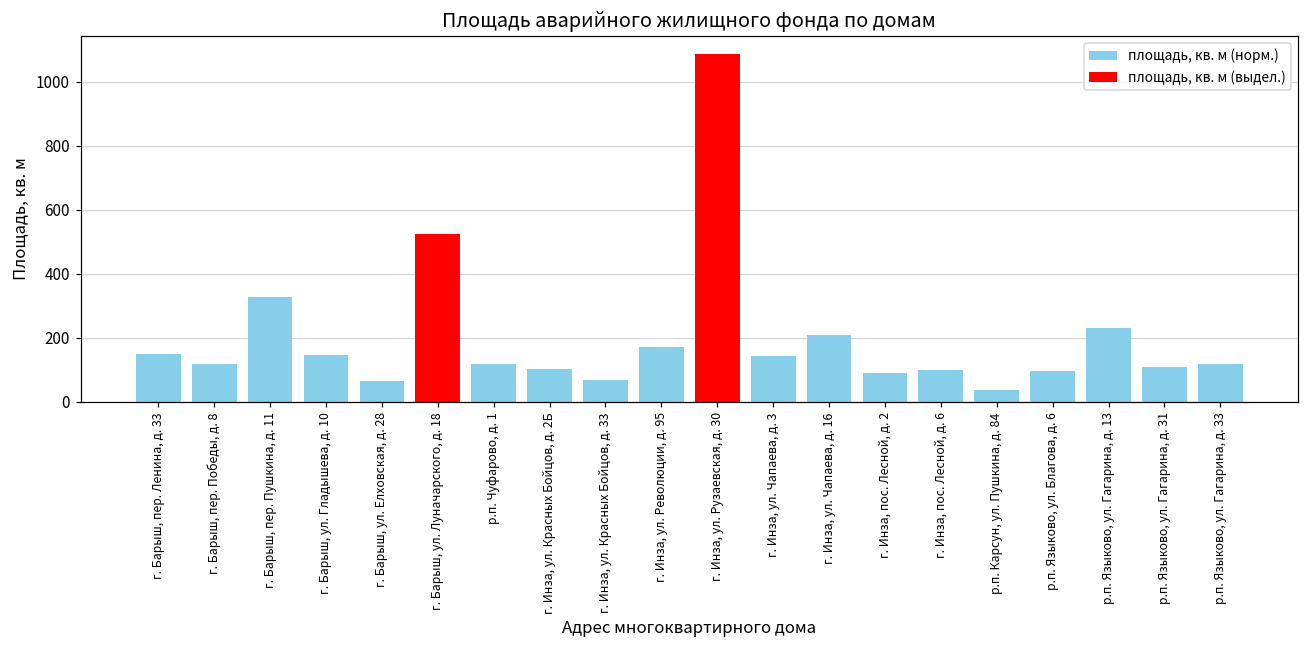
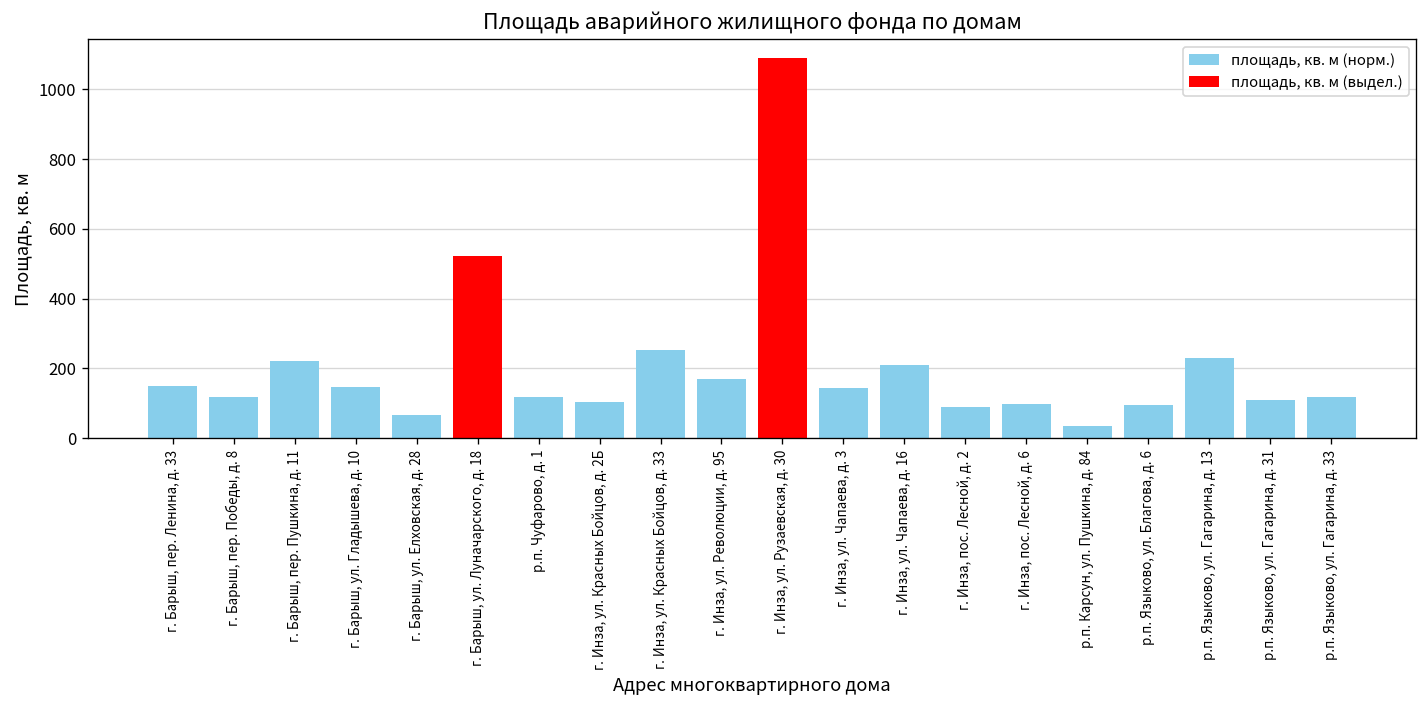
  {
    "площадь, кв. м (норм.)": {
      "г. Барыш, пер. Ленина, д. 33": 150,
      "г. Барыш, пер. Победы, д. 8": 120,
-     "г. Барыш, пер. Пушкина, д. 11": 330,
+     "г. Барыш, пер. Пушкина, д. 11": 220,
      "г. Барыш, ул. Гладышева, д. 10": 150,
      "г. Барыш, ул. Елховская, д. 28": 70,
      "р.п. Чуфарово, д. 1": 120,
      "г. Инза, ул. Красных Бойцов, д. 2Б": 100,
-     "г. Инза, ул. Красных Бойцов, д. 33": 70,
+     "г. Инза, ул. Красных Бойцов, д. 33": 250,
      "г. Инза, ул. Революции, д. 95": 170,
      "г. Инза, ул. Чапаева, д. 3": 140,
      "г. Инза, ул. Чапаева, д. 16": 210,
      "г. Инза, пос. Лесной, д. 2": 90,
      "г. Инза, пос. Лесной, д. 6": 100,
      "р.п. Карсун, ул. Пушкина, д. 84": 40,
      "р.п. Языково, ул. Благова, д. 6": 100,
      "р.п. Языково, ул. Гагарина, д. 13": 230,
      "р.п. Языково, ул. Гагарина, д. 31": 110,
      "р.п. Языково, ул. Гагарина, д. 33": 120
    },
    "площадь, кв. м (выдел.)": {
      "г. Барыш, ул. Луначарского, д. 18": 520,
      "г. Инза, ул. Рузаевская, д. 30": 1090
    }
  }
